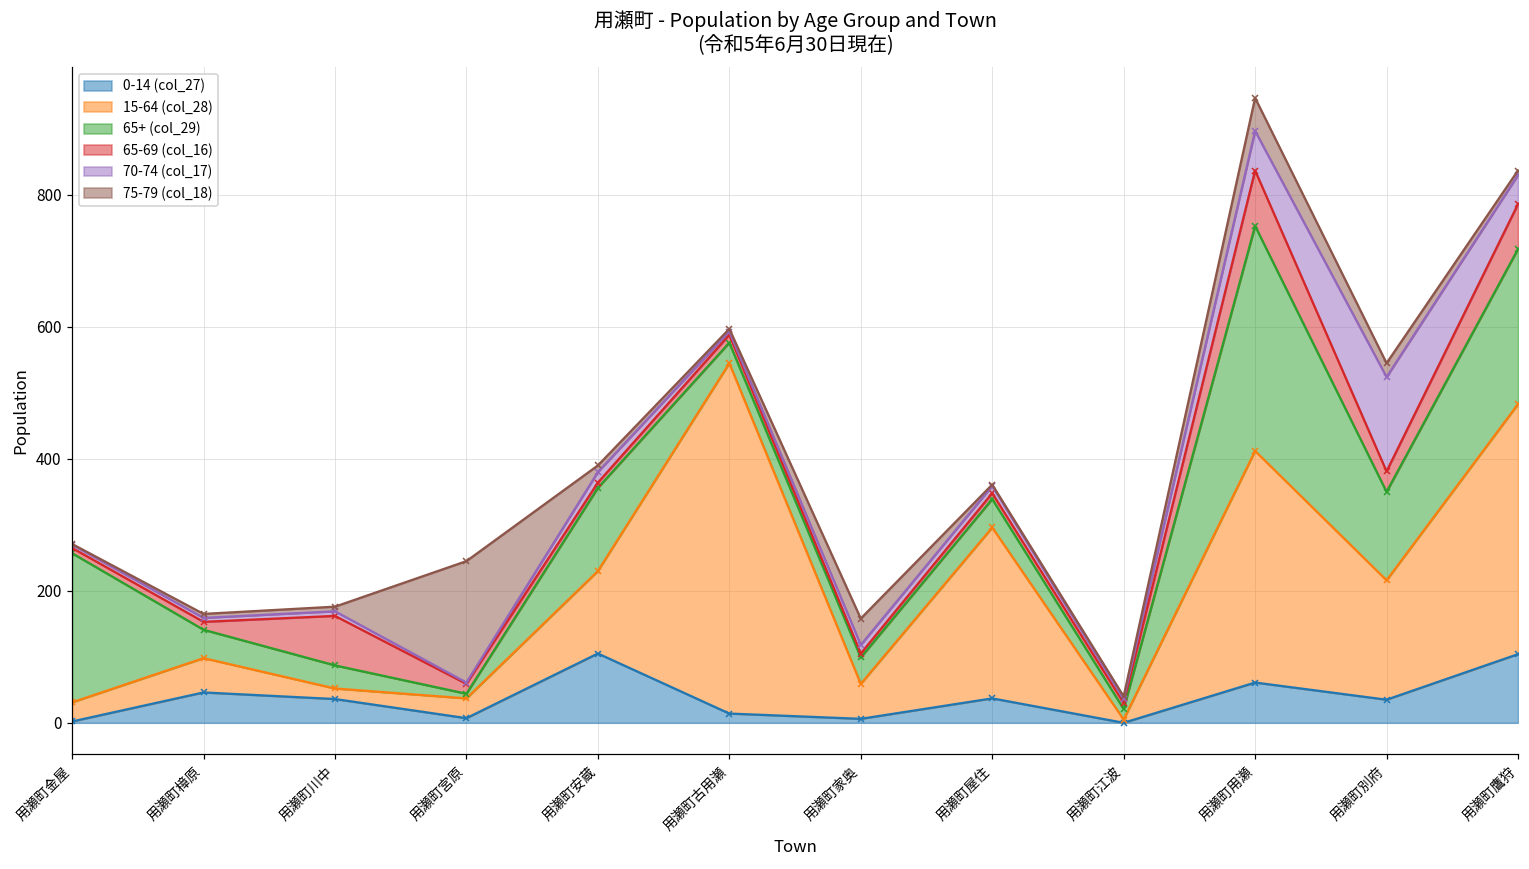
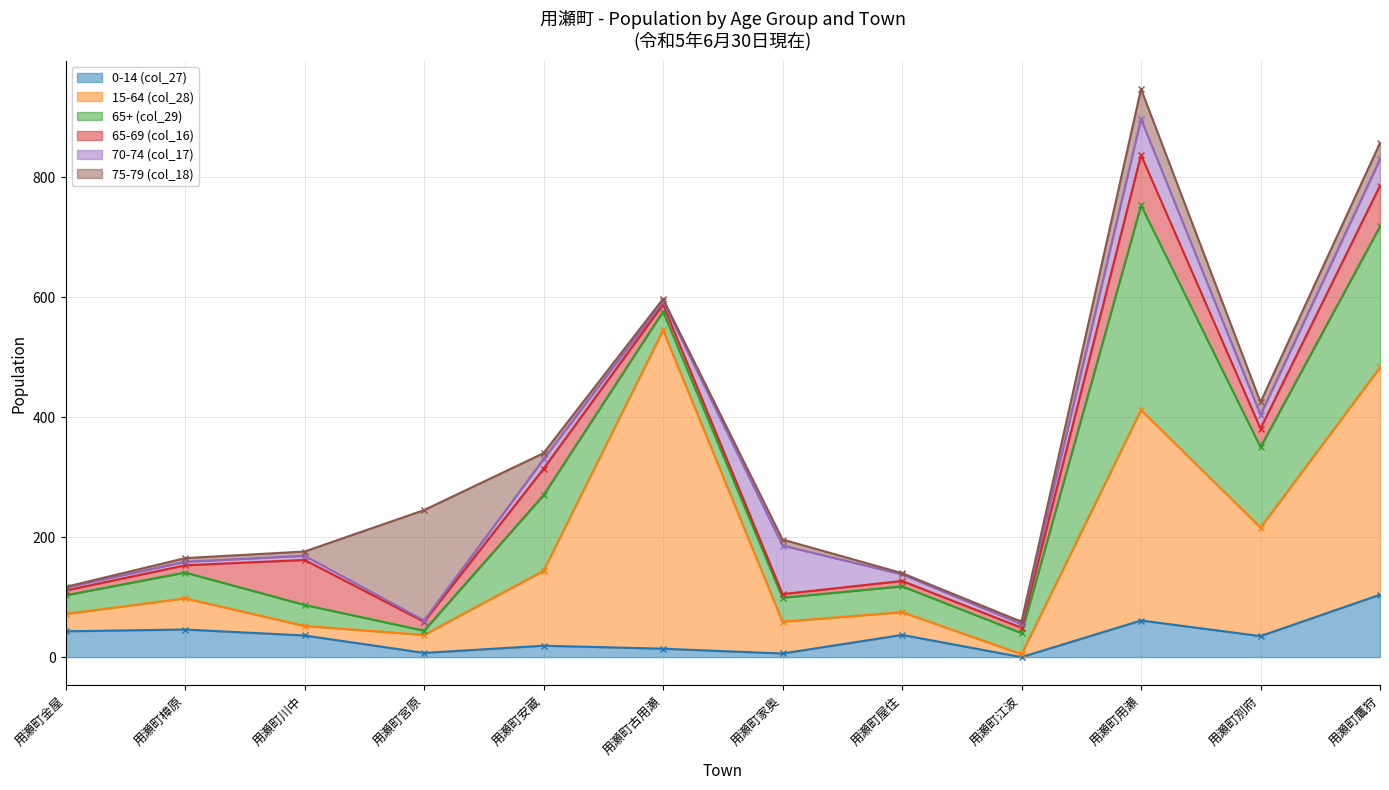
  {
    "0-14 (col_27)": {
-     "用瀬町金屋": 0,
+     "用瀬町金屋": 40,
      "用瀬町樟原": 50,
      "用瀬町川中": 40,
      "用瀬町宮原": 10,
-     "用瀬町安蔵": 110,
+     "用瀬町安蔵": 20,
      "用瀬町古用瀬": 10,
      "用瀬町家奥": 10,
      "用瀬町屋住": 40,
      "用瀬町江波": 0,
      "用瀬町用瀬": 60,
      "用瀬町別府": 40,
      "用瀬町鷹狩": 100
    },
    "15-64 (col_28)": {
      "用瀬町金屋": 30,
      "用瀬町樟原": 50,
      "用瀬町川中": 20,
      "用瀬町宮原": 30,
      "用瀬町安蔵": 130,
      "用瀬町古用瀬": 530,
      "用瀬町家奥": 50,
-     "用瀬町屋住": 260,
+     "用瀬町屋住": 40,
      "用瀬町江波": 10,
      "用瀬町用瀬": 350,
      "用瀬町別府": 180,
      "用瀬町鷹狩": 380
    },
    "65+ (col_29)": {
-     "用瀬町金屋": 230,
+     "用瀬町金屋": 30,
      "用瀬町樟原": 40,
      "用瀬町川中": 40,
      "用瀬町宮原": 10,
      "用瀬町安蔵": 130,
      "用瀬町古用瀬": 30,
      "用瀬町家奥": 40,
      "用瀬町屋住": 40,
-     "用瀬町江波": 20,
+     "用瀬町江波": 40,
      "用瀬町用瀬": 340,
      "用瀬町別府": 130,
      "用瀬町鷹狩": 240
    },
    "65-69 (col_16)": {
      "用瀬町金屋": 10,
      "用瀬町樟原": 10,
      "用瀬町川中": 80,
-     "用瀬町安蔵": 10,
+     "用瀬町安蔵": 40,
      "用瀬町古用瀬": 10,
      "用瀬町家奥": 10,
      "用瀬町屋住": 10,
      "用瀬町江波": 10,
      "用瀬町用瀬": 80,
      "用瀬町別府": 30,
      "用瀬町鷹狩": 70
    },
    "70-74 (col_17)": {
      "用瀬町樟原": 10,
      "用瀬町川中": 10,
      "用瀬町安蔵": 20,
-     "用瀬町家奥": 10,
+     "用瀬町家奥": 80,
      "用瀬町用瀬": 60,
-     "用瀬町別府": 140,
+     "用瀬町別府": 20,
      "用瀬町鷹狩": 40
    },
    "75-79 (col_18)": {
      "用瀬町樟原": 10,
      "用瀬町川中": 10,
      "用瀬町宮原": 180,
      "用瀬町安蔵": 10,
-     "用瀬町家奥": 40,
+     "用瀬町家奥": 10,
      "用瀬町用瀬": 50,
      "用瀬町別府": 20,
-     "用瀬町鷹狩": 10
+     "用瀬町鷹狩": 30
    }
  }
